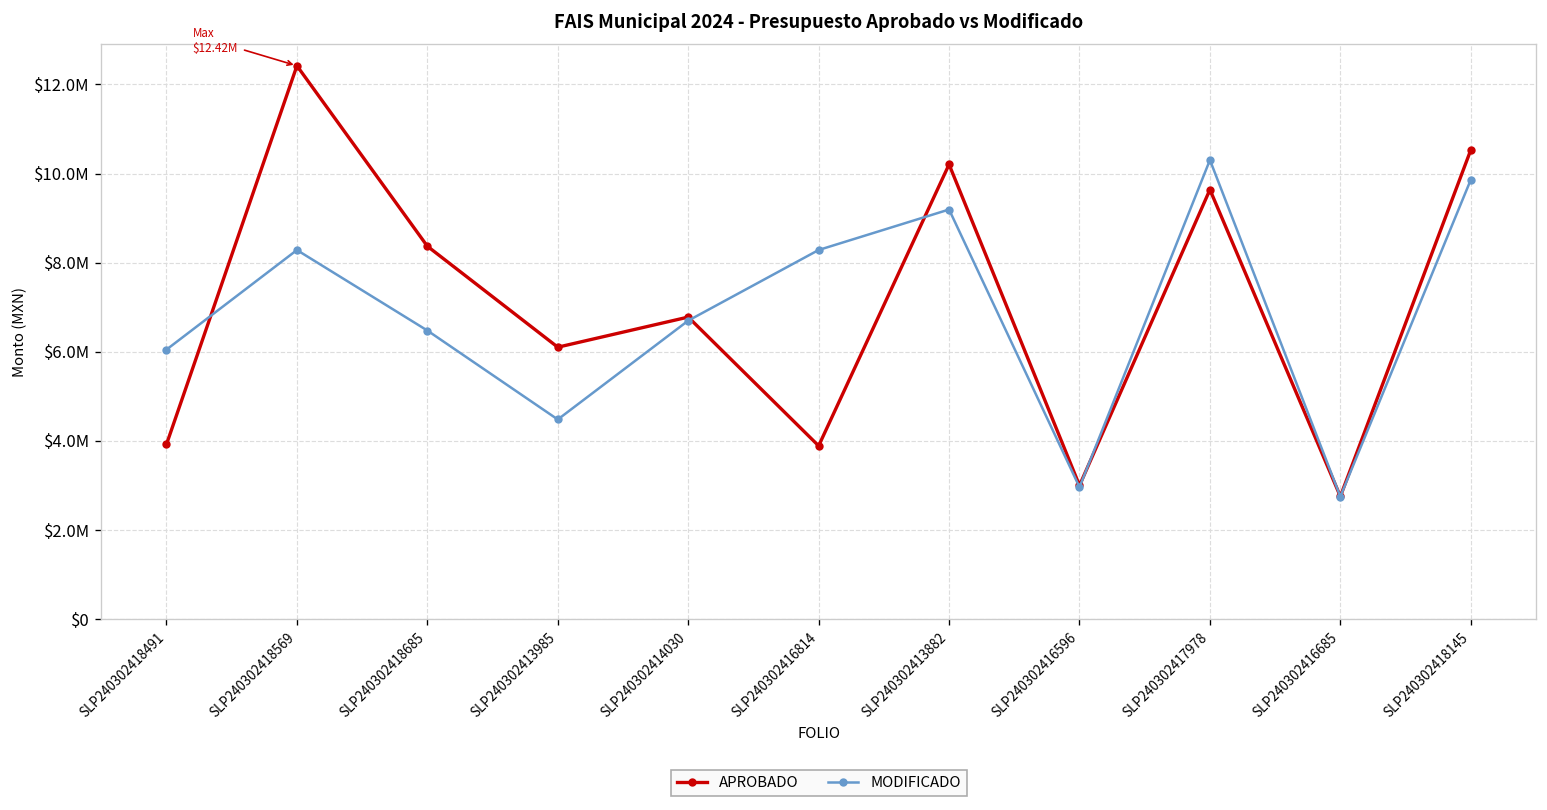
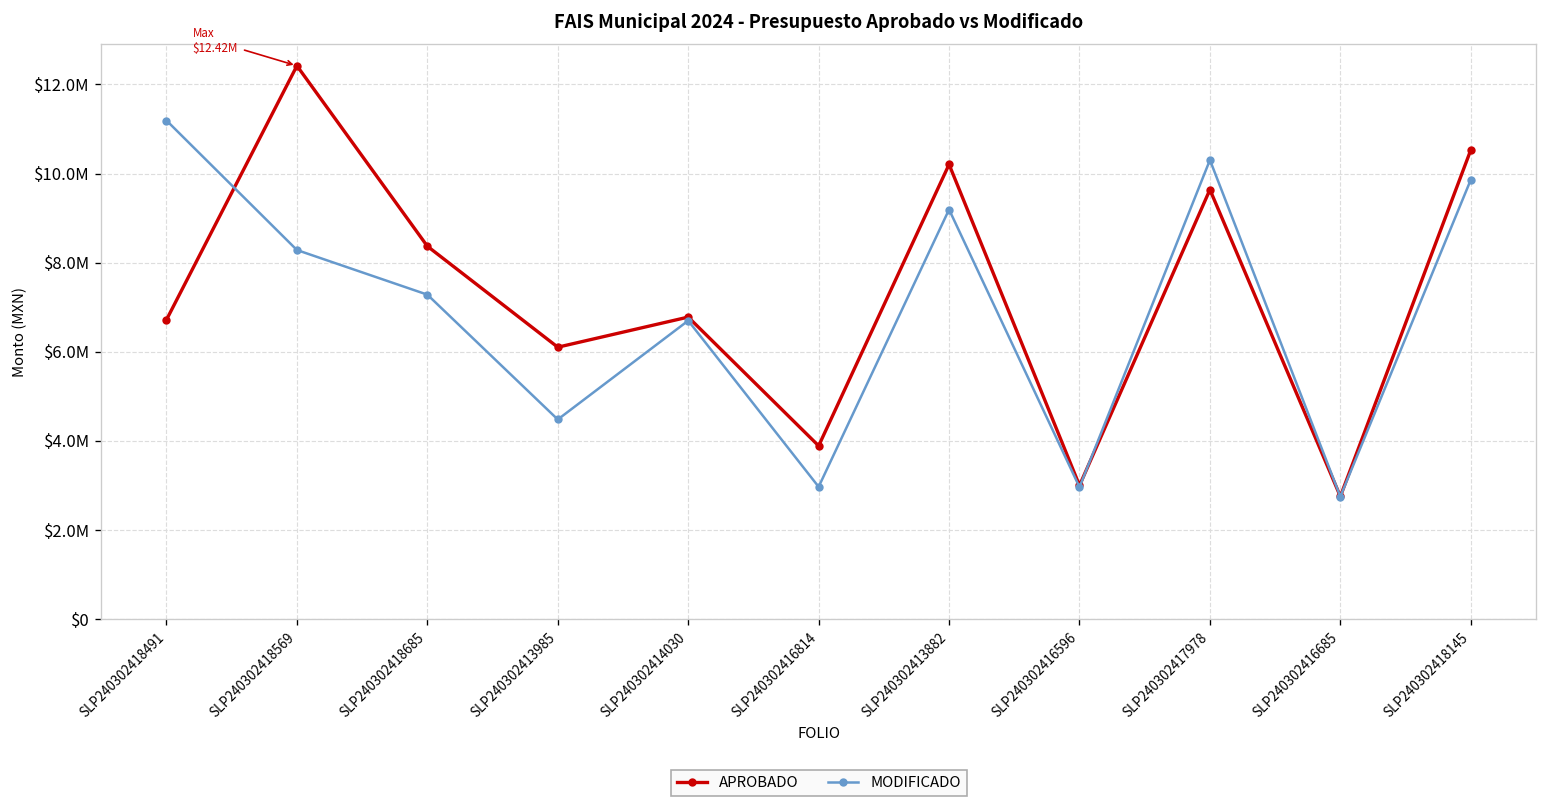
  {
    "APROBADO": {
-     "SLP240302418491": "$3900000",
+     "SLP240302418491": "$6700000",
      "SLP240302418685": "$8400000",
      "SLP240302413985": "$6100000",
      "SLP240302414030": "$6800000",
      "SLP240302416814": "$3900000",
      "SLP240302413882": "$10200000",
      "SLP240302417978": "$9600000",
      "SLP240302418145": "$10500000"
    },
    "MODIFICADO": {
-     "SLP240302418491": "$6100000",
+     "SLP240302418491": "$11200000",
      "SLP240302418569": "$8300000",
-     "SLP240302418685": "$6500000",
+     "SLP240302418685": "$7300000",
      "SLP240302413985": "$4500000",
      "SLP240302414030": "$6700000",
-     "SLP240302416814": "$8300000",
+     "SLP240302416814": "$3000000",
      "SLP240302413882": "$9200000",
      "SLP240302417978": "$10300000",
      "SLP240302418145": "$9900000"
    }
  }
